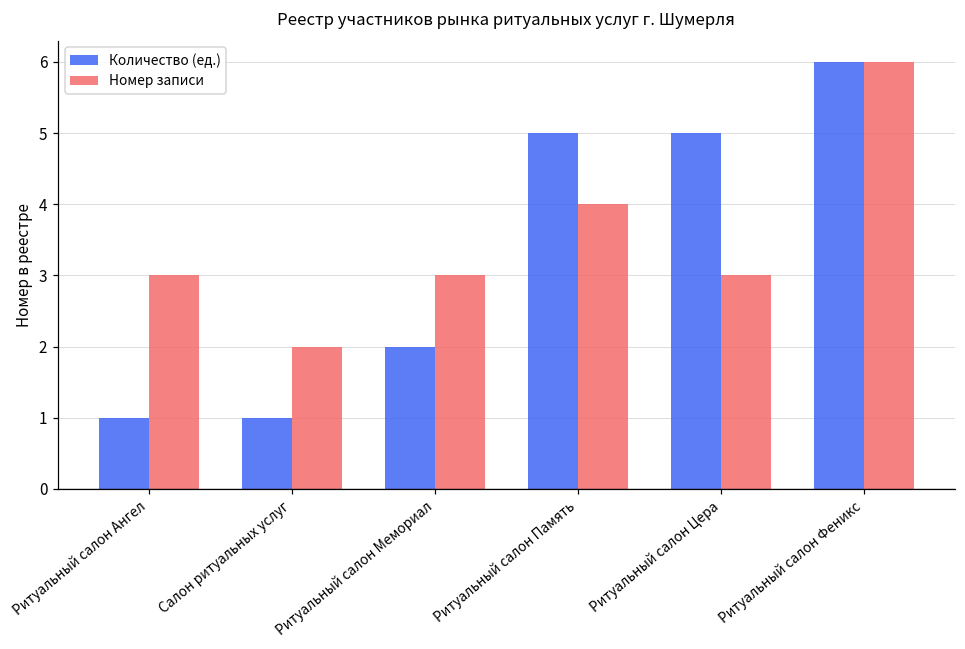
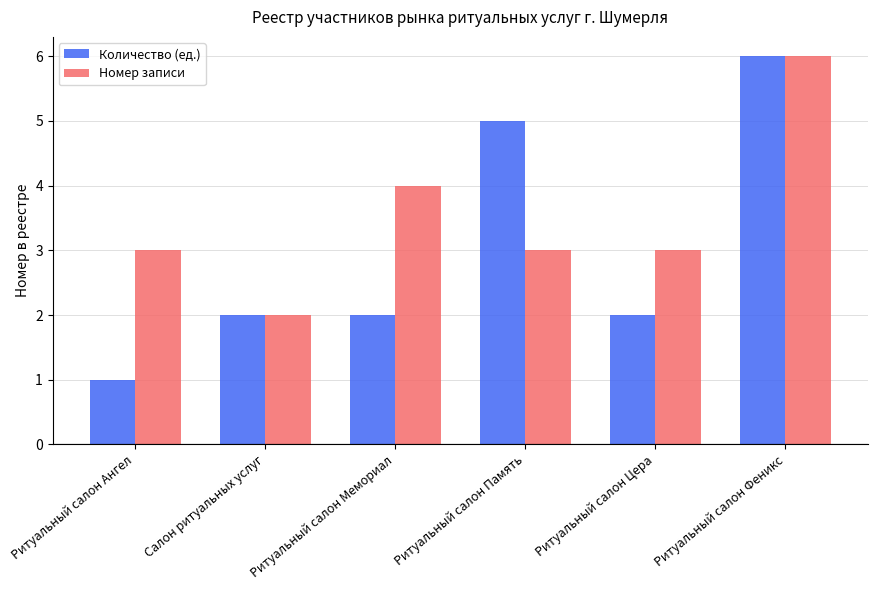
  {
    "Количество (ед.)": {
      "Ритуальный салон Ангел": 1,
-     "Салон ритуальных услуг": 1,
+     "Салон ритуальных услуг": 2,
      "Ритуальный салон Мемориал": 2,
      "Ритуальный салон Память": 5,
-     "Ритуальный салон Цера": 5,
+     "Ритуальный салон Цера": 2,
      "Ритуальный салон Феникс": 6
    },
    "Номер записи": {
      "Ритуальный салон Ангел": 3,
      "Салон ритуальных услуг": 2,
-     "Ритуальный салон Мемориал": 3,
-     "Ритуальный салон Память": 4,
+     "Ритуальный салон Мемориал": 4,
+     "Ритуальный салон Память": 3,
      "Ритуальный салон Цера": 3,
      "Ритуальный салон Феникс": 6
    }
  }
